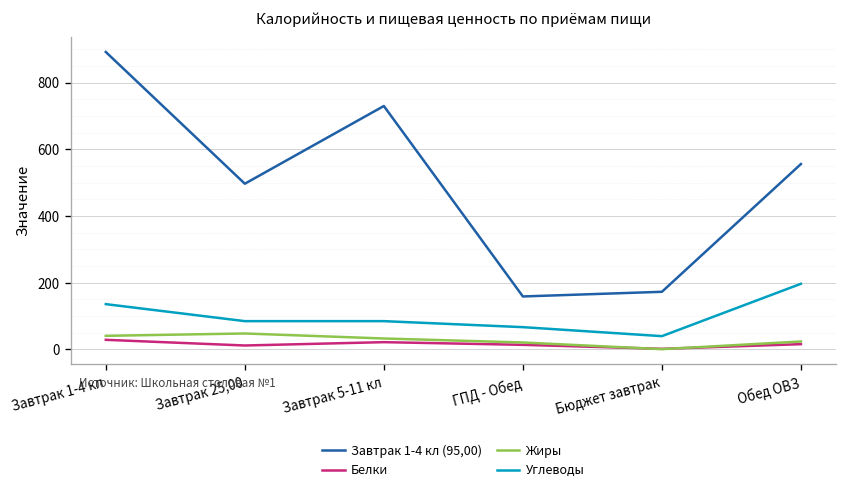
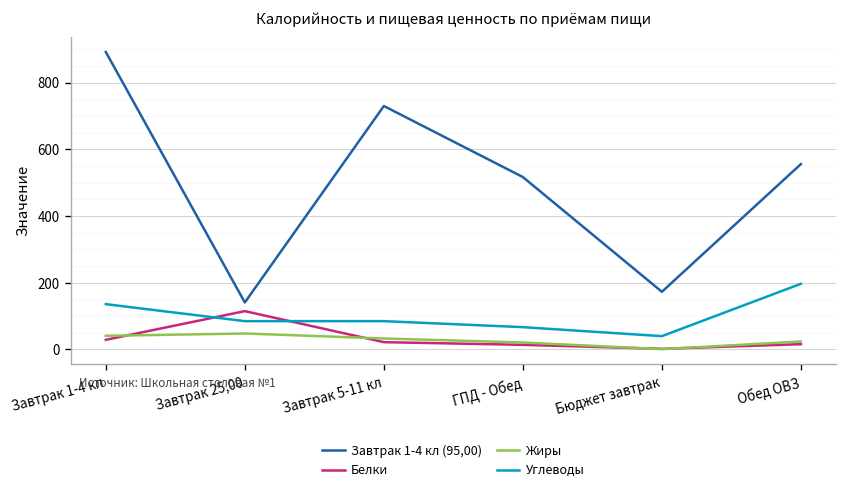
  {
    "Завтрак 1-4 кл (95,00)": {
      "Завтрак 1-4 кл": 890,
-     "Завтрак 25,00": 500,
+     "Завтрак 25,00": 140,
      "Завтрак 5-11 кл": 730,
-     "ГПД - Обед": 160,
+     "ГПД - Обед": 520,
      "Бюджет завтрак": 170,
      "Обед ОВЗ": 560
    },
    "Белки": {
      "Завтрак 1-4 кл": 30,
-     "Завтрак 25,00": 10,
+     "Завтрак 25,00": 120,
      "Завтрак 5-11 кл": 20
    },
    "Жиры": {
      "Завтрак 1-4 кл": 40,
      "Завтрак 25,00": 50,
      "Завтрак 5-11 кл": 30
    },
    "Углеводы": {
      "Завтрак 1-4 кл": 140,
      "Завтрак 25,00": 90,
      "Завтрак 5-11 кл": 90,
      "ГПД - Обед": 70,
      "Бюджет завтрак": 40,
      "Обед ОВЗ": 200
    }
  }
